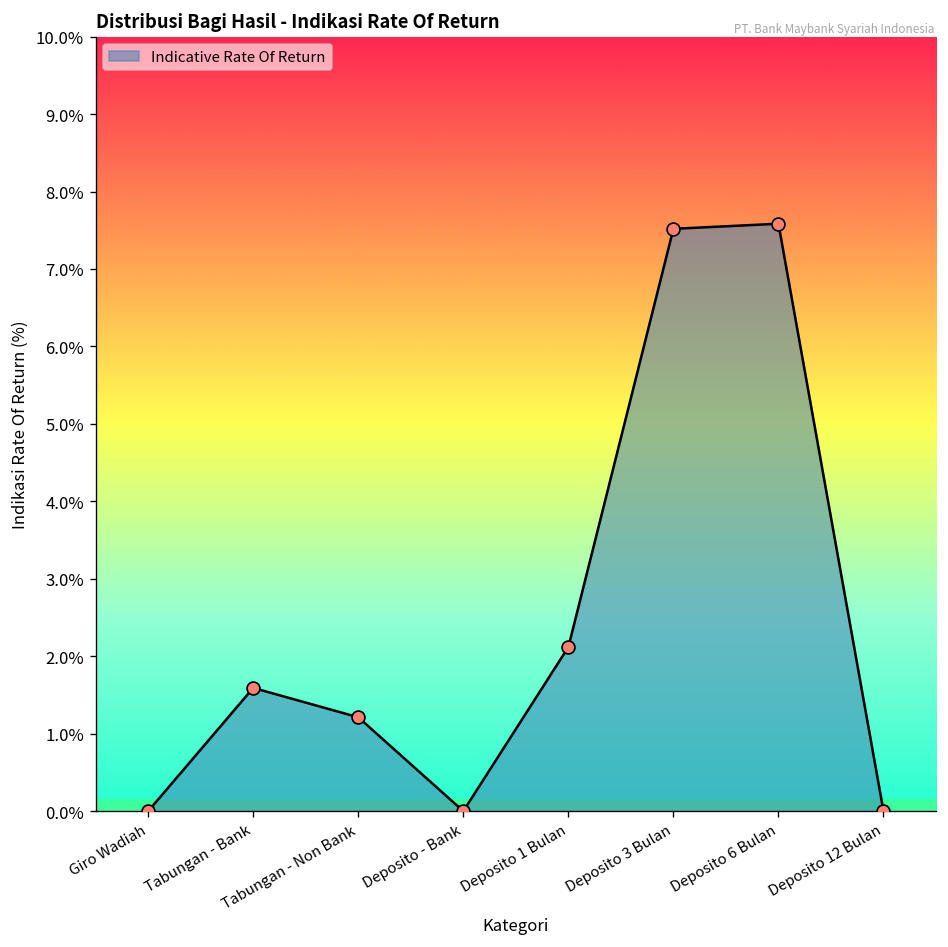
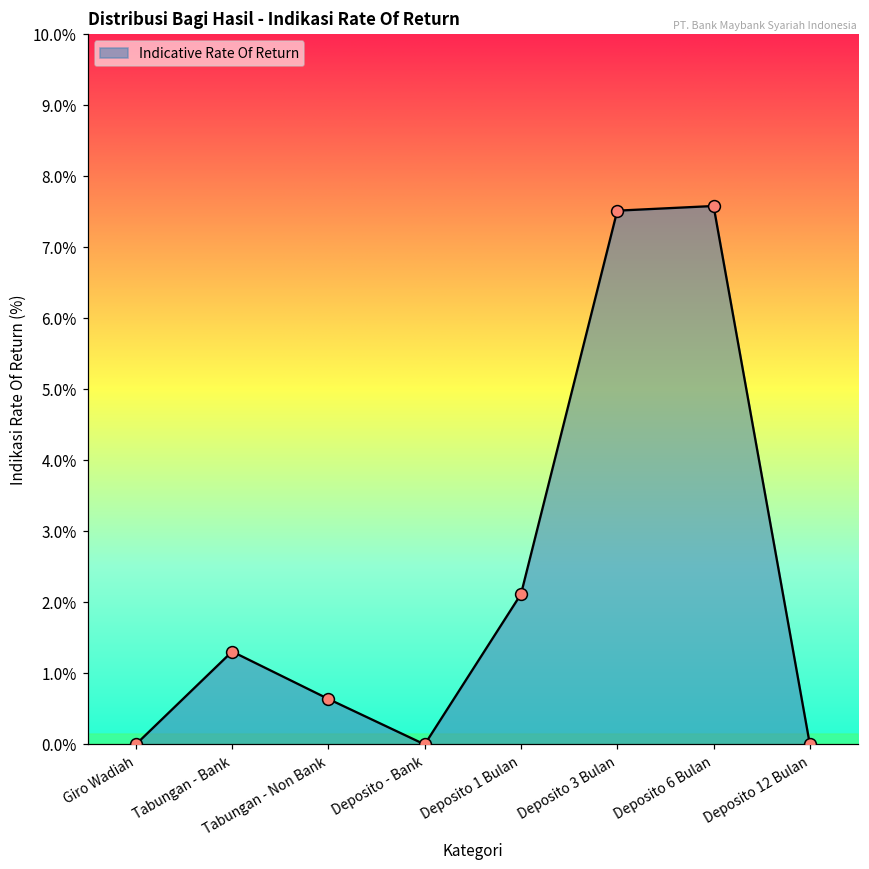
  {
    "Indicative Rate Of Return": {
      "Giro Wadiah": "0.0%",
-     "Tabungan - Bank": "1.6%",
-     "Tabungan - Non Bank": "1.2%",
+     "Tabungan - Bank": "1.3%",
+     "Tabungan - Non Bank": "0.6%",
      "Deposito - Bank": "0.0%",
      "Deposito 1 Bulan": "2.1%",
      "Deposito 3 Bulan": "7.5%",
      "Deposito 6 Bulan": "7.6%",
      "Deposito 12 Bulan": "0.0%"
    }
  }
